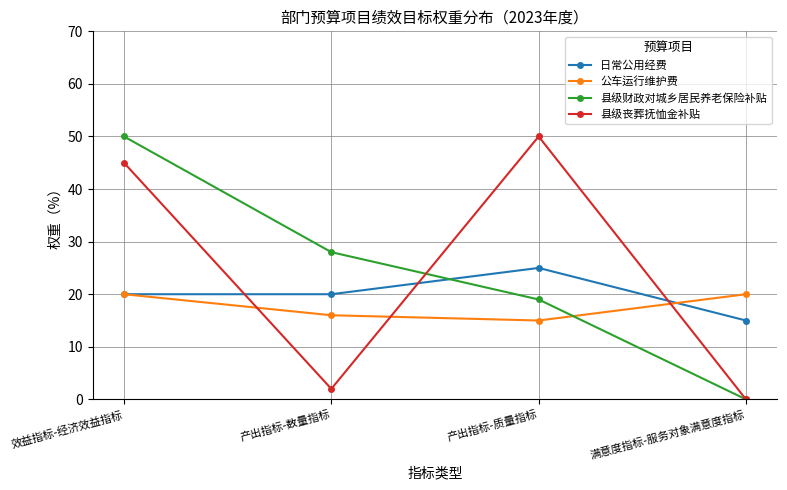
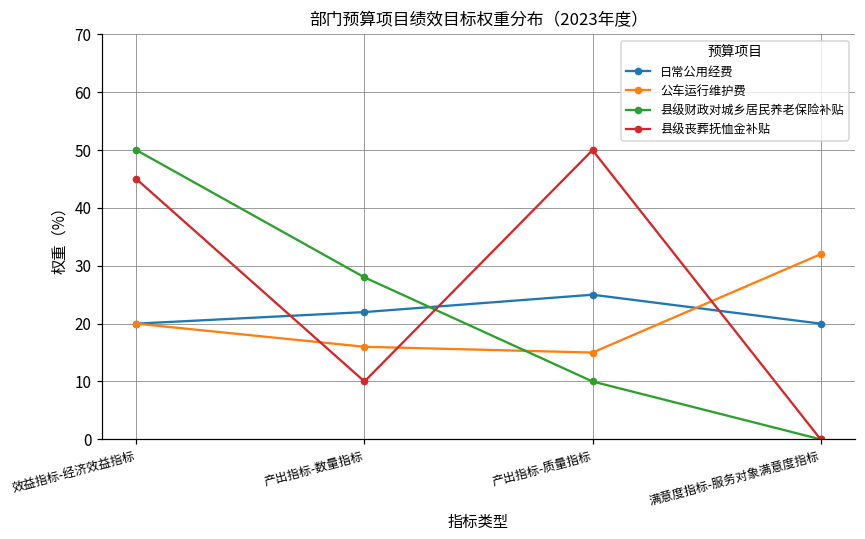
  {
    "日常公用经费": {
-     "产出指标-数量指标": 20,
+     "产出指标-数量指标": 22,
      "产出指标-质量指标": 25,
-     "满意度指标-服务对象满意度指标": 15
+     "满意度指标-服务对象满意度指标": 20
    },
    "公车运行维护费": {
      "产出指标-数量指标": 16,
      "产出指标-质量指标": 15,
-     "满意度指标-服务对象满意度指标": 20
+     "满意度指标-服务对象满意度指标": 32
    },
    "县级财政对城乡居民养老保险补贴": {
      "效益指标-经济效益指标": 50,
      "产出指标-数量指标": 28,
-     "产出指标-质量指标": 19
+     "产出指标-质量指标": 10
    },
    "县级丧葬抚恤金补贴": {
      "效益指标-经济效益指标": 45,
-     "产出指标-数量指标": 2,
+     "产出指标-数量指标": 10,
      "产出指标-质量指标": 50
    }
  }
